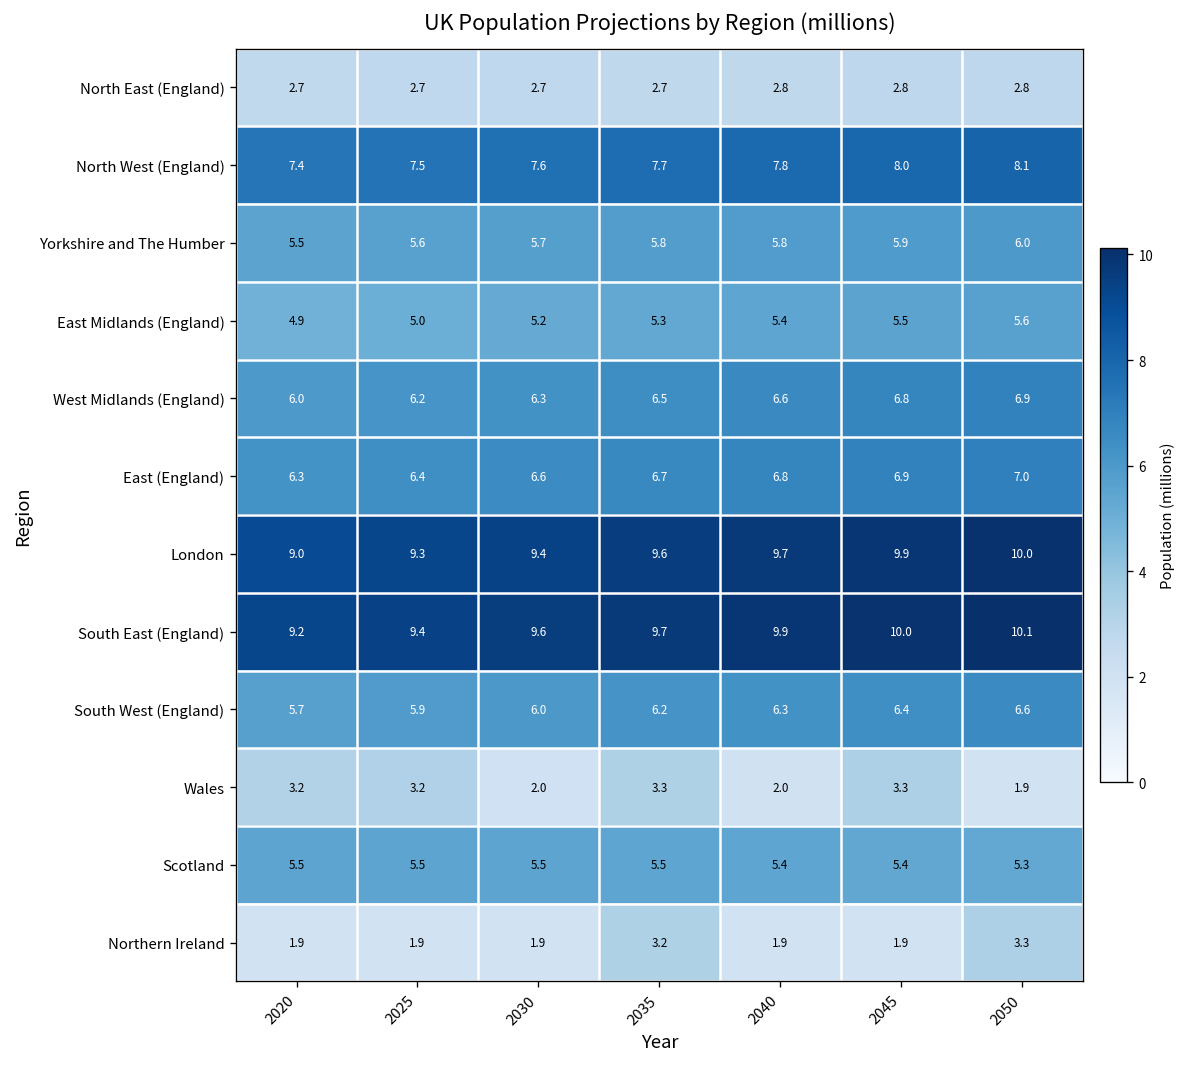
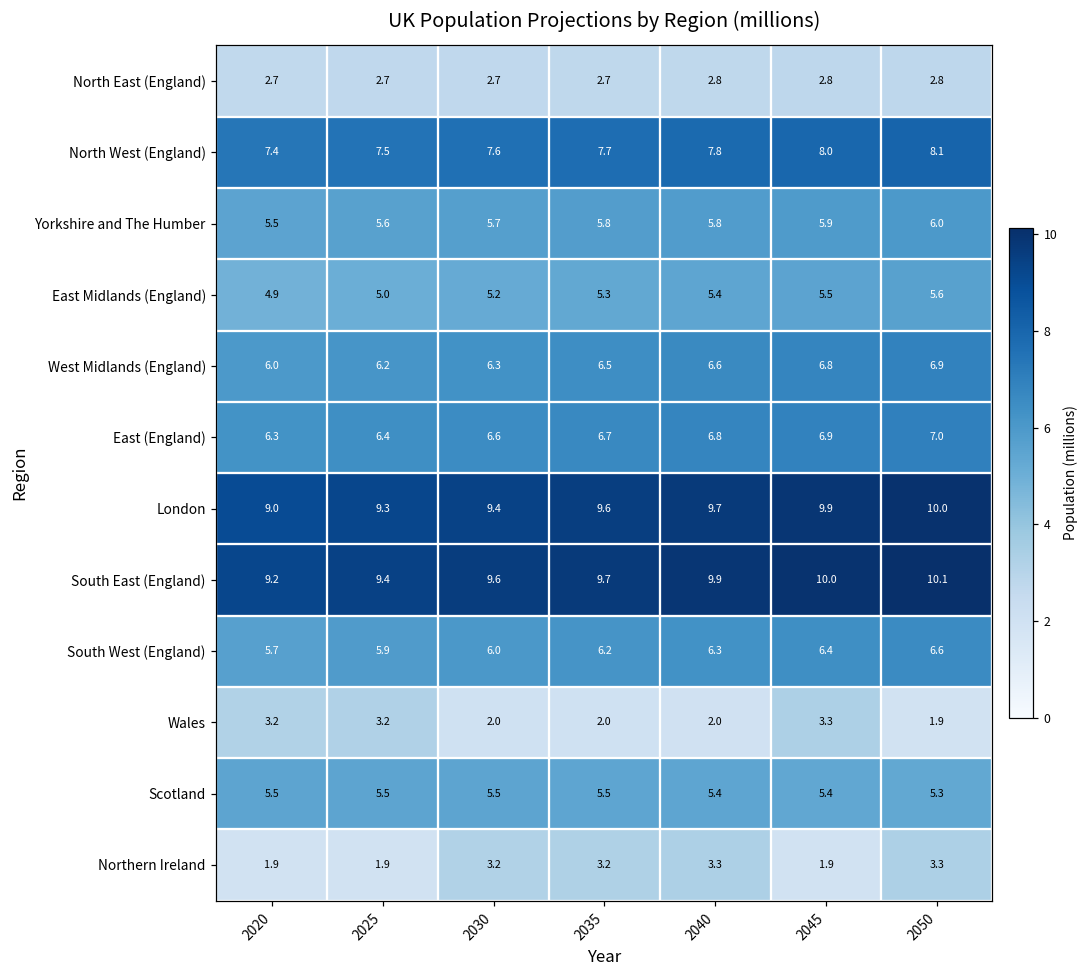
  {
    "North East (England)": {
      "2020": 2.7,
      "2025": 2.7,
      "2030": 2.7,
      "2035": 2.7,
      "2040": 2.8,
      "2045": 2.8,
      "2050": 2.8
    },
    "North West (England)": {
      "2020": 7.4,
      "2025": 7.5,
      "2030": 7.6,
      "2035": 7.7,
      "2040": 7.8,
      "2045": 8.0,
      "2050": 8.1
    },
    "Yorkshire and The Humber": {
      "2020": 5.5,
      "2025": 5.6,
      "2030": 5.7,
      "2035": 5.8,
      "2040": 5.8,
      "2045": 5.9,
      "2050": 6.0
    },
    "East Midlands (England)": {
      "2020": 4.9,
      "2025": 5.0,
      "2030": 5.2,
      "2035": 5.3,
      "2040": 5.4,
      "2045": 5.5,
      "2050": 5.6
    },
    "West Midlands (England)": {
      "2020": 6.0,
      "2025": 6.2,
      "2030": 6.3,
      "2035": 6.5,
      "2040": 6.6,
      "2045": 6.8,
      "2050": 6.9
    },
    "East (England)": {
      "2020": 6.3,
      "2025": 6.4,
      "2030": 6.6,
      "2035": 6.7,
      "2040": 6.8,
      "2045": 6.9,
      "2050": 7.0
    },
    "London": {
      "2020": 9.0,
      "2025": 9.3,
      "2030": 9.4,
      "2035": 9.6,
      "2040": 9.7,
      "2045": 9.9,
      "2050": 10.0
    },
    "South East (England)": {
      "2020": 9.2,
      "2025": 9.4,
      "2030": 9.6,
      "2035": 9.7,
      "2040": 9.9,
      "2045": 10.0,
      "2050": 10.1
    },
    "South West (England)": {
      "2020": 5.7,
      "2025": 5.9,
      "2030": 6.0,
      "2035": 6.2,
      "2040": 6.3,
      "2045": 6.4,
      "2050": 6.6
    },
    "Wales": {
      "2020": 3.2,
      "2025": 3.2,
      "2030": 2.0,
-     "2035": 3.3,
+     "2035": 2.0,
      "2040": 2.0,
      "2045": 3.3,
      "2050": 1.9
    },
    "Scotland": {
      "2020": 5.5,
      "2025": 5.5,
      "2030": 5.5,
      "2035": 5.5,
      "2040": 5.4,
      "2045": 5.4,
      "2050": 5.3
    },
    "Northern Ireland": {
      "2020": 1.9,
      "2025": 1.9,
-     "2030": 1.9,
+     "2030": 3.2,
      "2035": 3.2,
-     "2040": 1.9,
+     "2040": 3.3,
      "2045": 1.9,
      "2050": 3.3
    }
  }
